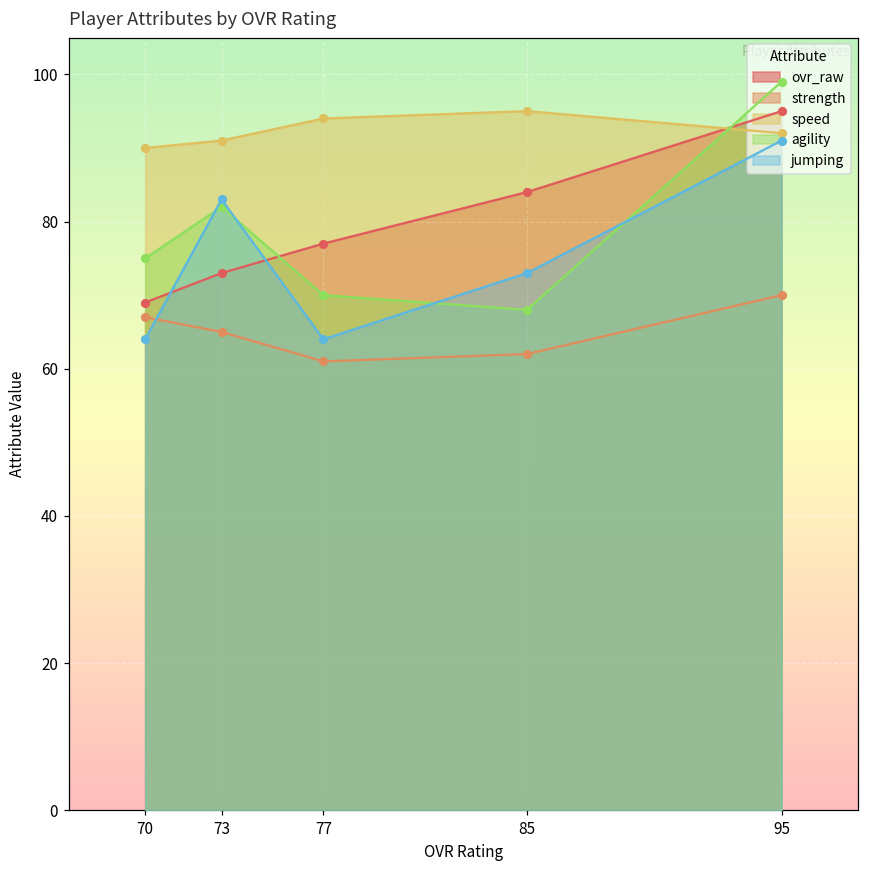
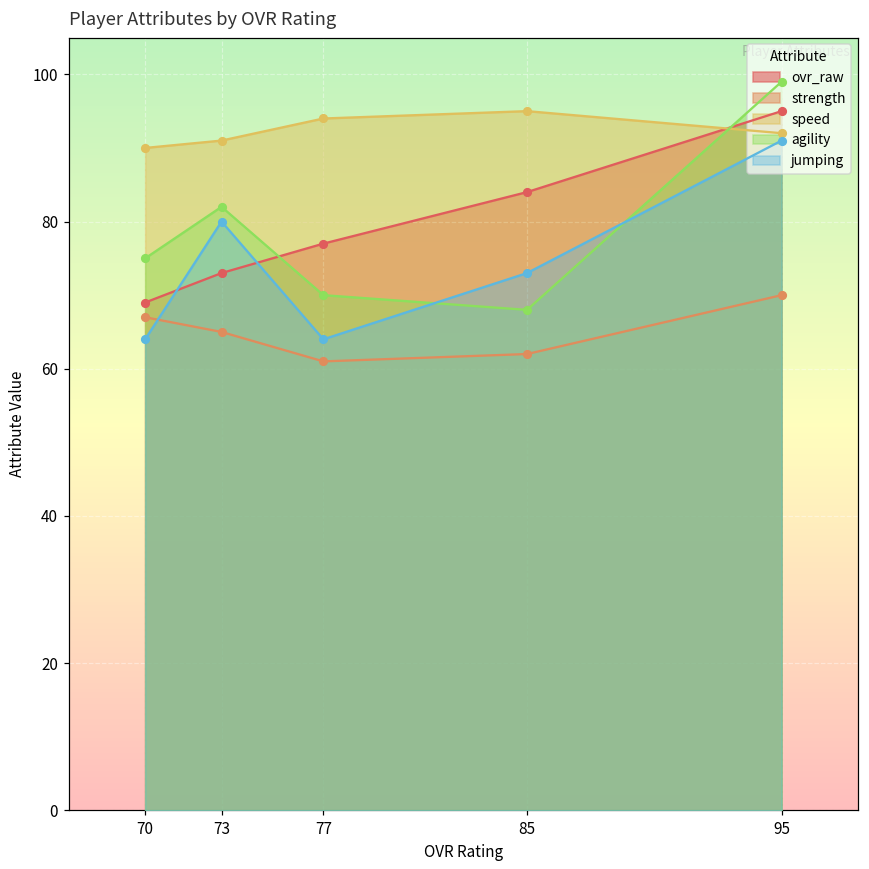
  {
    "agility": {
      "70": 75,
      "73": 82,
      "77": 70,
      "85": 68
    },
    "jumping": {
      "70": 64,
-     "73": 83,
+     "73": 80,
      "77": 64,
      "85": 73
    }
  }
